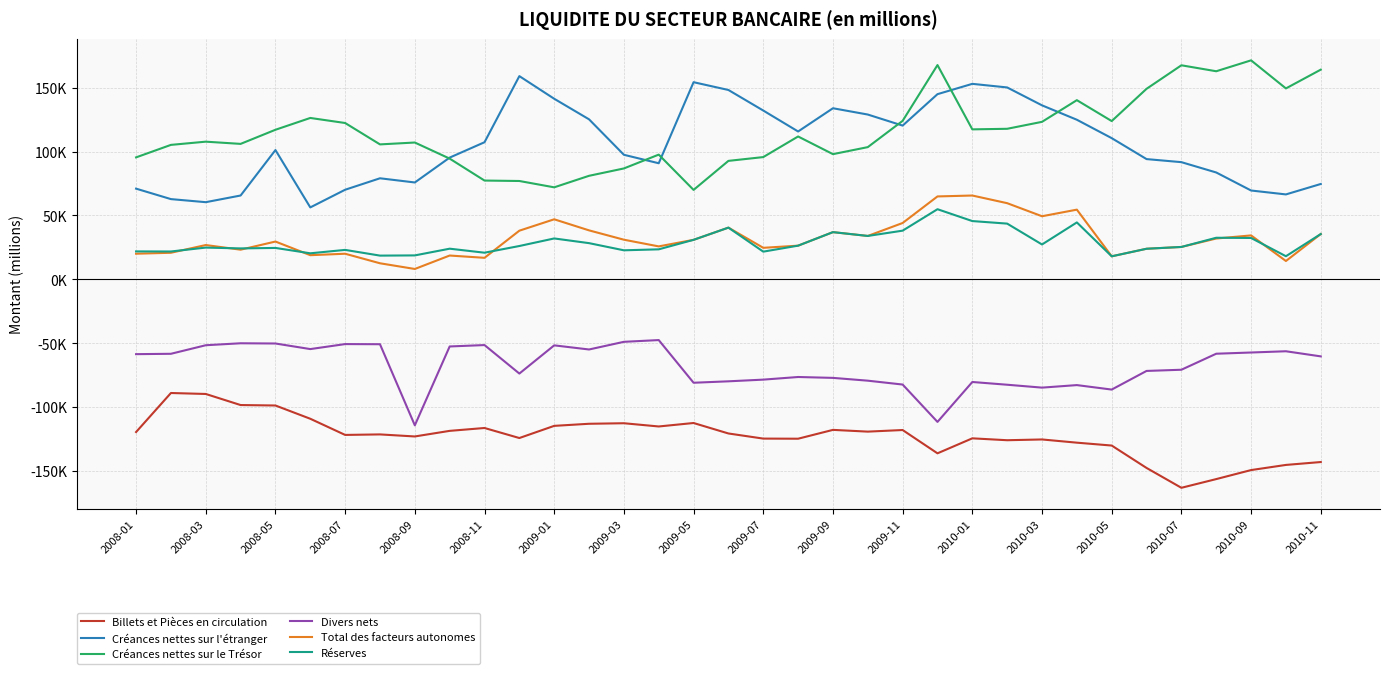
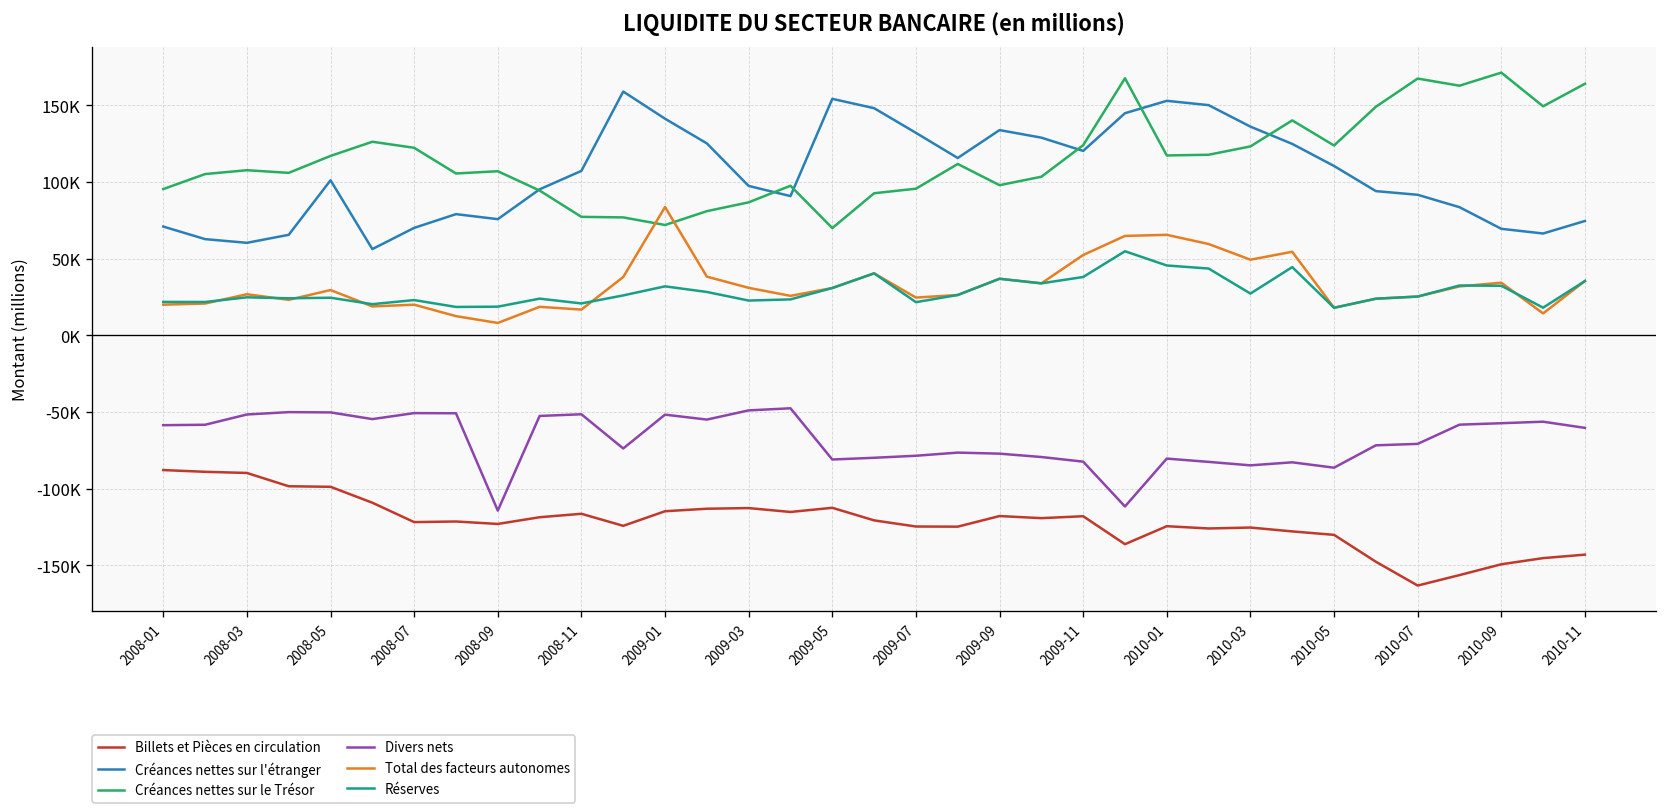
  {
    "Billets et Pièces en circulation": {
-     "2008-01": -120000,
+     "2008-01": -88000,
      "2008-03": -90000,
      "2008-05": -99000,
      "2008-07": -122000,
      "2008-09": -123000,
      "2008-11": -116000,
      "2009-01": -115000,
      "2009-03": -113000,
      "2009-05": -112000,
      "2009-07": -125000,
      "2009-09": -118000,
      "2009-11": -118000,
      "2010-01": -124000,
      "2010-03": -125000,
      "2010-05": -130000,
      "2010-07": -163000,
      "2010-09": -149000,
      "2010-11": -143000
    },
    "Créances nettes sur l'étranger": {
      "2008-01": 71000,
      "2008-03": 60000,
      "2008-05": 101000,
      "2008-07": 70000,
      "2008-09": 76000,
      "2008-11": 107000,
      "2009-01": 141000,
      "2009-03": 98000,
      "2009-05": 154000,
      "2009-07": 132000,
      "2009-09": 134000,
      "2009-11": 120000,
      "2010-01": 153000,
      "2010-03": 136000,
      "2010-05": 111000,
      "2010-07": 92000,
      "2010-09": 70000,
      "2010-11": 75000
    },
    "Divers nets": {
      "2008-01": -59000,
      "2008-03": -52000,
      "2008-05": -50000,
      "2008-07": -51000,
      "2008-09": -114000,
      "2008-11": -51000,
      "2009-01": -52000,
      "2009-03": -49000,
      "2009-05": -81000,
      "2009-07": -79000,
      "2009-09": -77000,
      "2009-11": -82000,
      "2010-01": -80000,
      "2010-03": -85000,
      "2010-05": -86000,
      "2010-07": -71000,
      "2010-09": -57000,
      "2010-11": -60000
    },
    "Total des facteurs autonomes": {
      "2008-03": 27000,
      "2008-05": 30000,
      "2008-07": 20000,
      "2008-09": 8000,
      "2008-11": 17000,
-     "2009-01": 47000,
+     "2009-01": 84000,
      "2009-03": 31000,
      "2009-07": 25000,
-     "2009-11": 44000,
+     "2009-11": 52000,
      "2010-01": 66000,
      "2010-03": 49000
    }
  }
